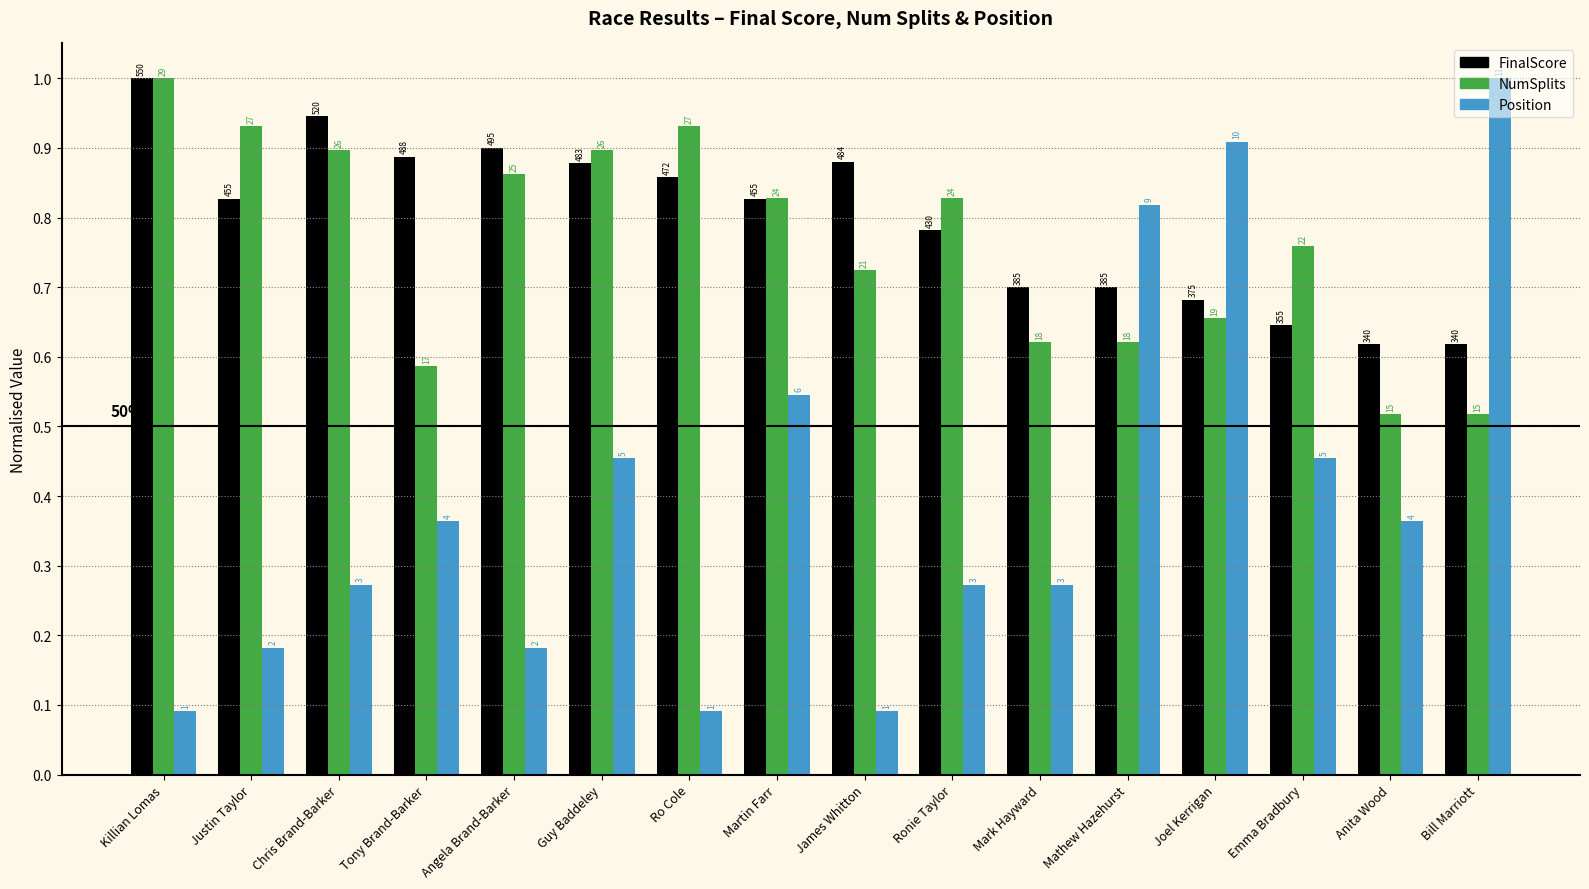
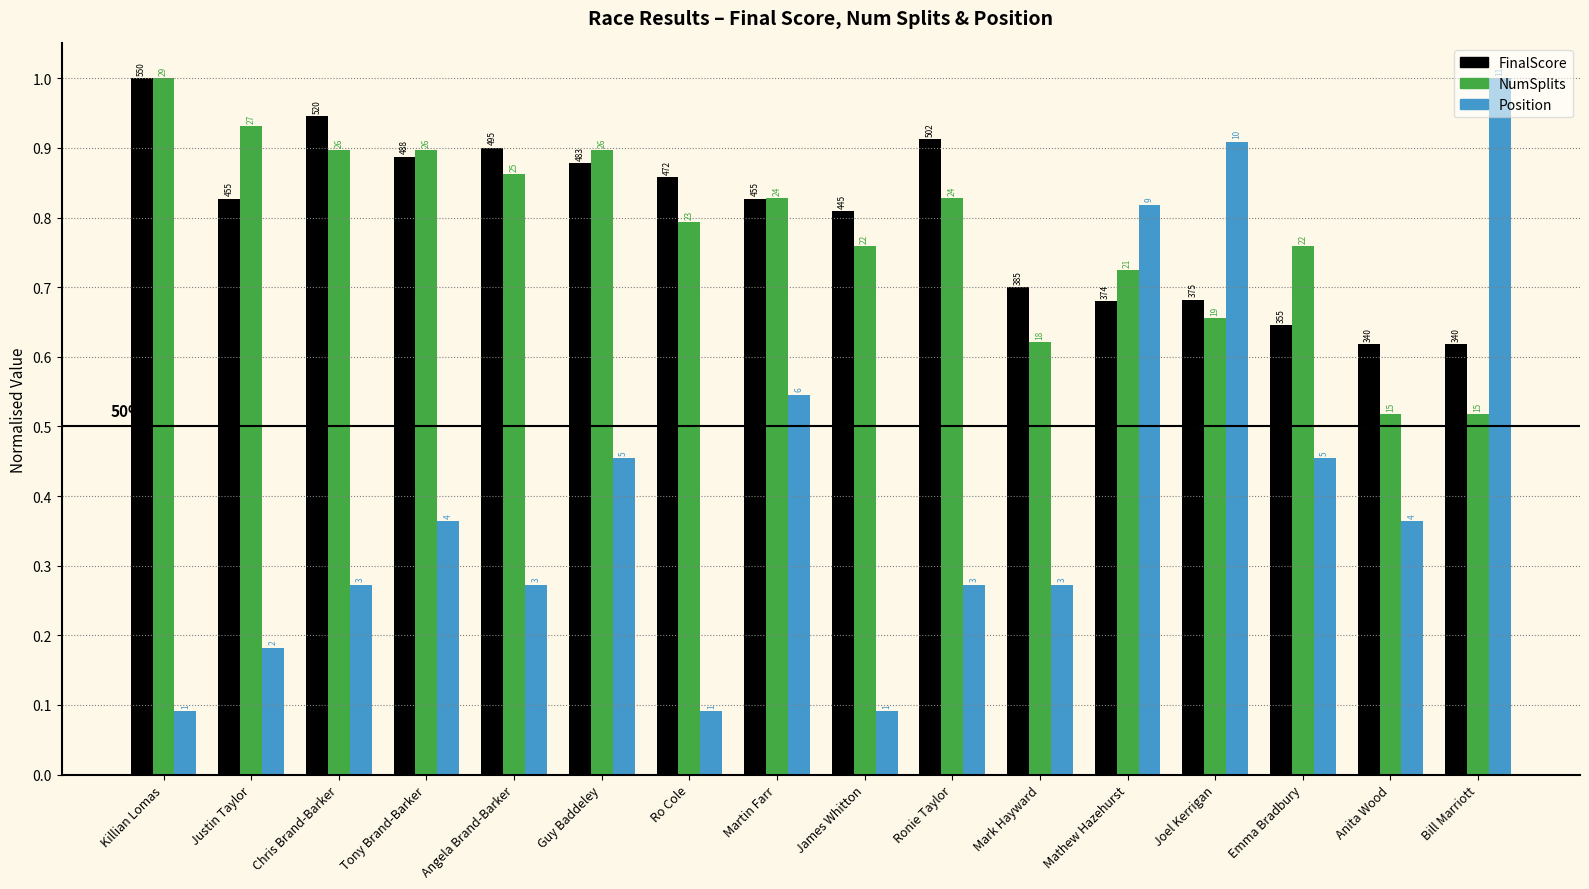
  {
    "FinalScore": {
-     "James Whitton": 484,
-     "Ronie Taylor": 430,
-     "Mathew Hazehurst": 385
+     "James Whitton": 445,
+     "Ronie Taylor": 502,
+     "Mathew Hazehurst": 374
    },
    "NumSplits": {
-     "Tony Brand-Barker": 17,
-     "Ro Cole": 27,
-     "James Whitton": 21,
-     "Mathew Hazehurst": 18
+     "Tony Brand-Barker": 26,
+     "Ro Cole": 23,
+     "James Whitton": 22,
+     "Mathew Hazehurst": 21
    },
    "Position": {
-     "Angela Brand-Barker": 2
+     "Angela Brand-Barker": 3
    }
  }
